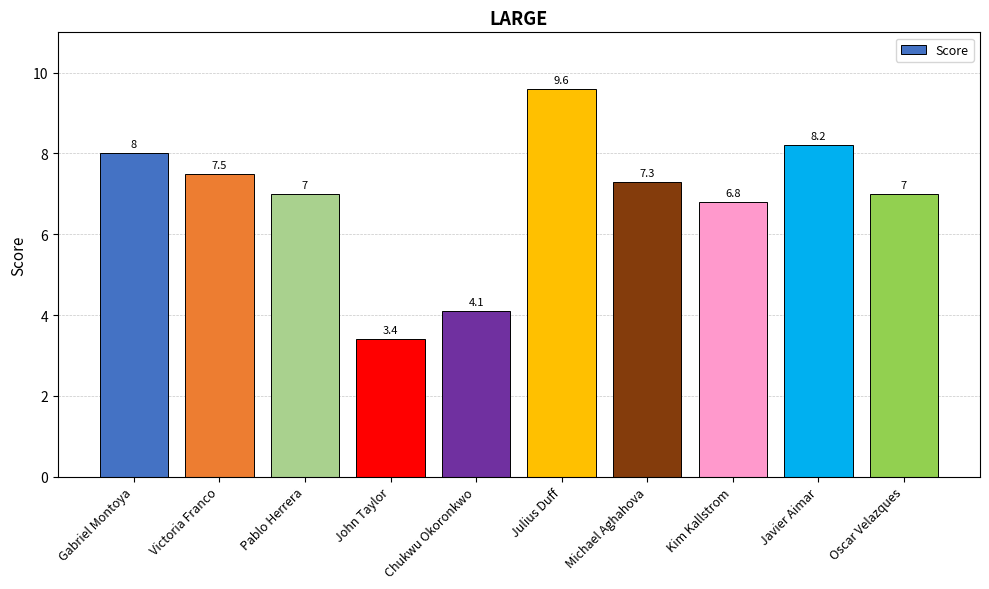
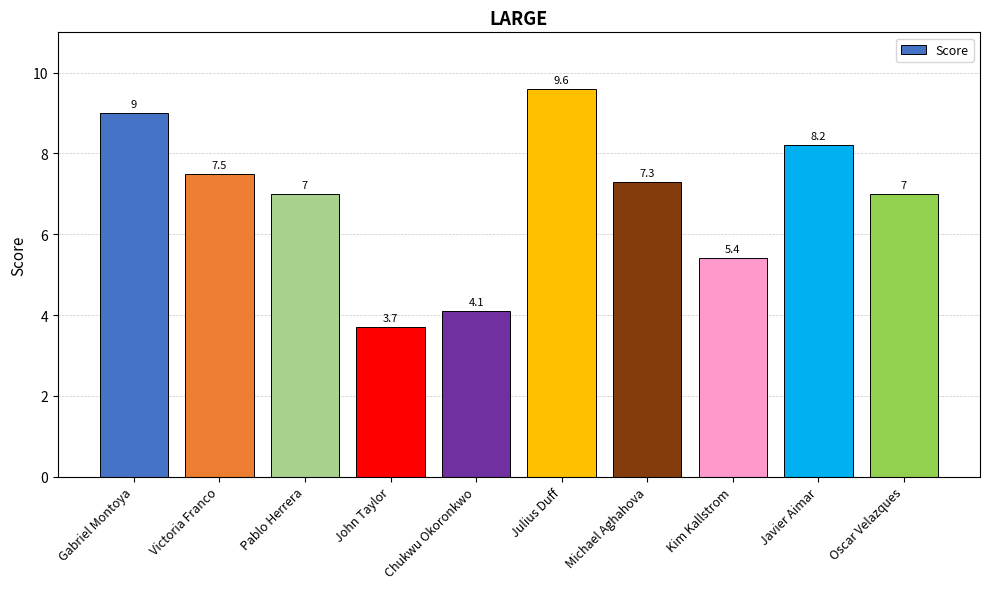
  {
-   "Gabriel Montoya": 8,
+   "Gabriel Montoya": 9,
    "Victoria Franco": 7.5,
    "Pablo Herrera": 7,
-   "John Taylor": 3.4,
+   "John Taylor": 3.7,
    "Chukwu Okoronkwo": 4.1,
    "Julius Duff": 9.6,
    "Michael Aghahova": 7.3,
-   "Kim Kallstrom": 6.8,
+   "Kim Kallstrom": 5.4,
    "Javier Aimar": 8.2,
    "Oscar Velazques": 7
  }
